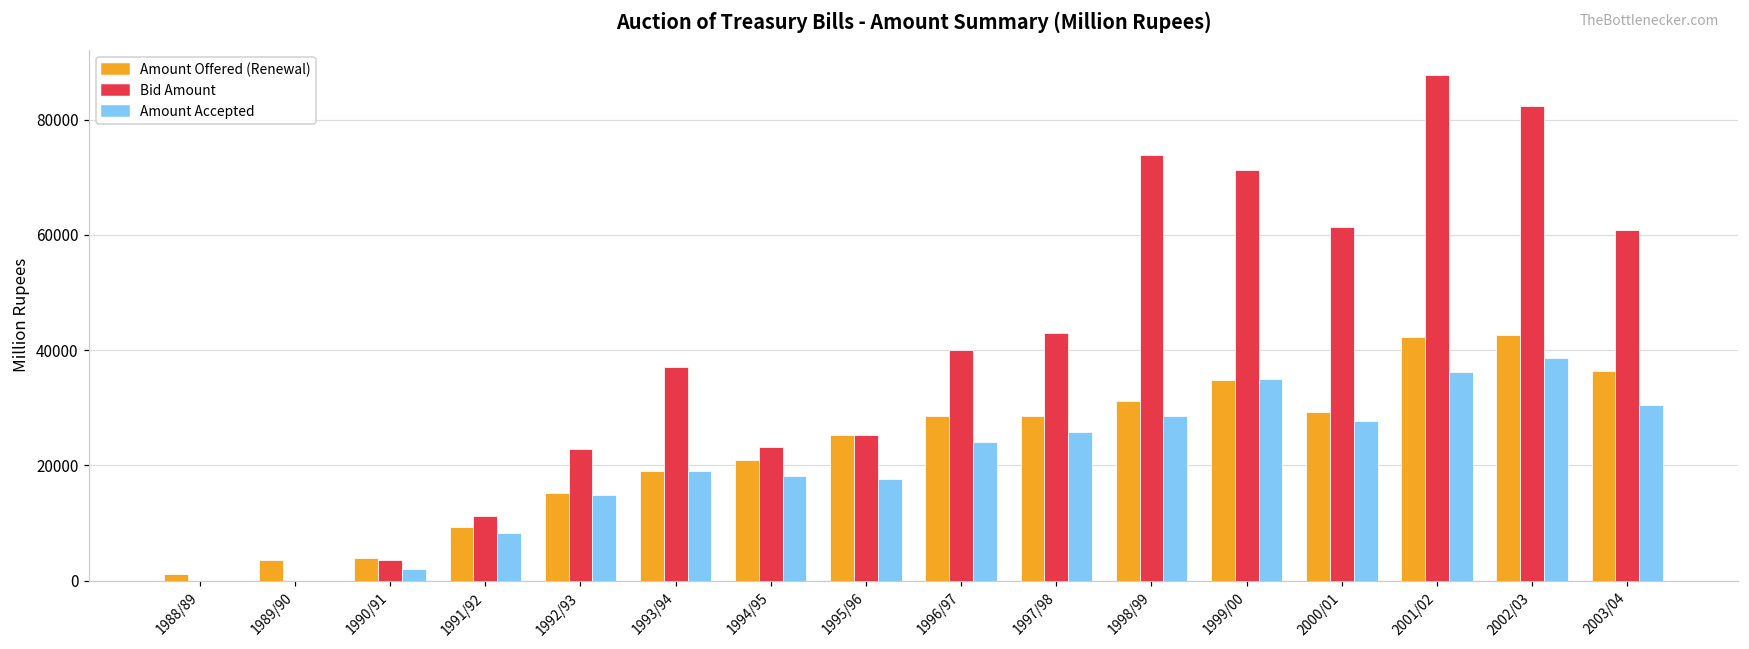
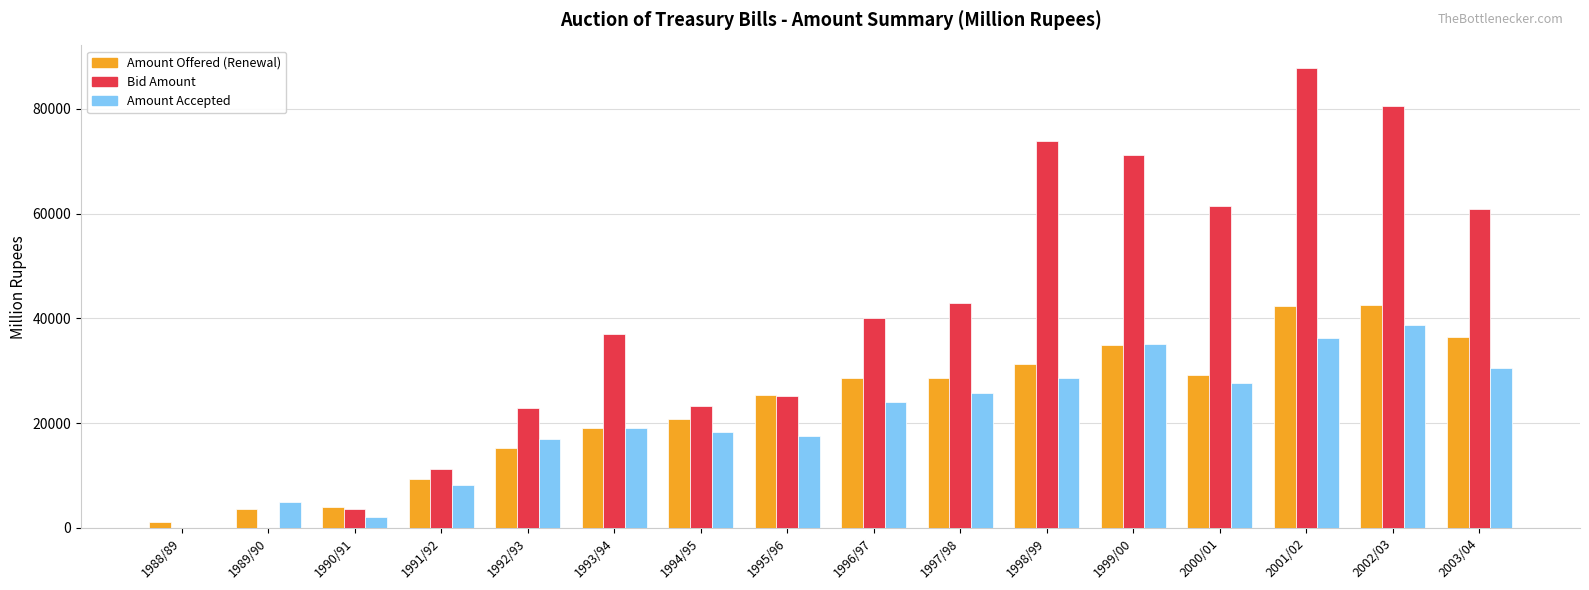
  {
    "Amount Offered (Renewal)": {
      "1988/89": 1000,
      "1989/90": 4000,
      "1990/91": 4000,
      "1991/92": 9000,
      "1992/93": 15000,
      "1993/94": 19000,
      "1994/95": 21000,
      "1995/96": 25000,
      "1996/97": 29000,
      "1997/98": 29000,
      "1998/99": 31000,
      "1999/00": 35000,
      "2000/01": 29000,
      "2001/02": 42000,
      "2002/03": 43000,
      "2003/04": 36000
    },
    "Bid Amount": {
      "1988/89": 0,
      "1989/90": 0,
      "1990/91": 4000,
      "1991/92": 11000,
      "1992/93": 23000,
      "1993/94": 37000,
      "1994/95": 23000,
      "1995/96": 25000,
      "1996/97": 40000,
      "1997/98": 43000,
      "1998/99": 74000,
      "1999/00": 71000,
      "2000/01": 61000,
      "2001/02": 88000,
-     "2002/03": 82000,
+     "2002/03": 81000,
      "2003/04": 61000
    },
    "Amount Accepted": {
      "1988/89": 0,
-     "1989/90": 0,
+     "1989/90": 5000,
      "1990/91": 2000,
      "1991/92": 8000,
-     "1992/93": 15000,
+     "1992/93": 17000,
      "1993/94": 19000,
      "1994/95": 18000,
      "1995/96": 18000,
      "1996/97": 24000,
      "1997/98": 26000,
      "1998/99": 29000,
      "1999/00": 35000,
      "2000/01": 28000,
      "2001/02": 36000,
      "2002/03": 39000,
      "2003/04": 31000
    }
  }
